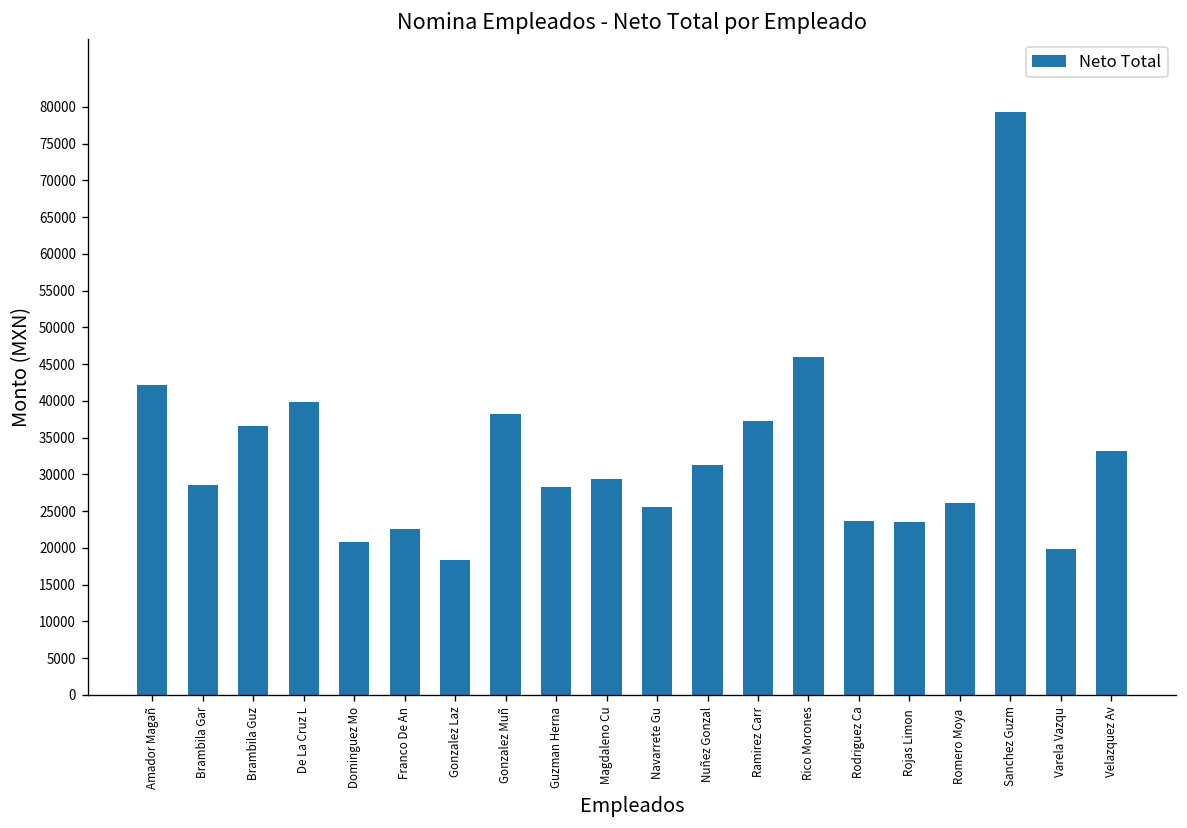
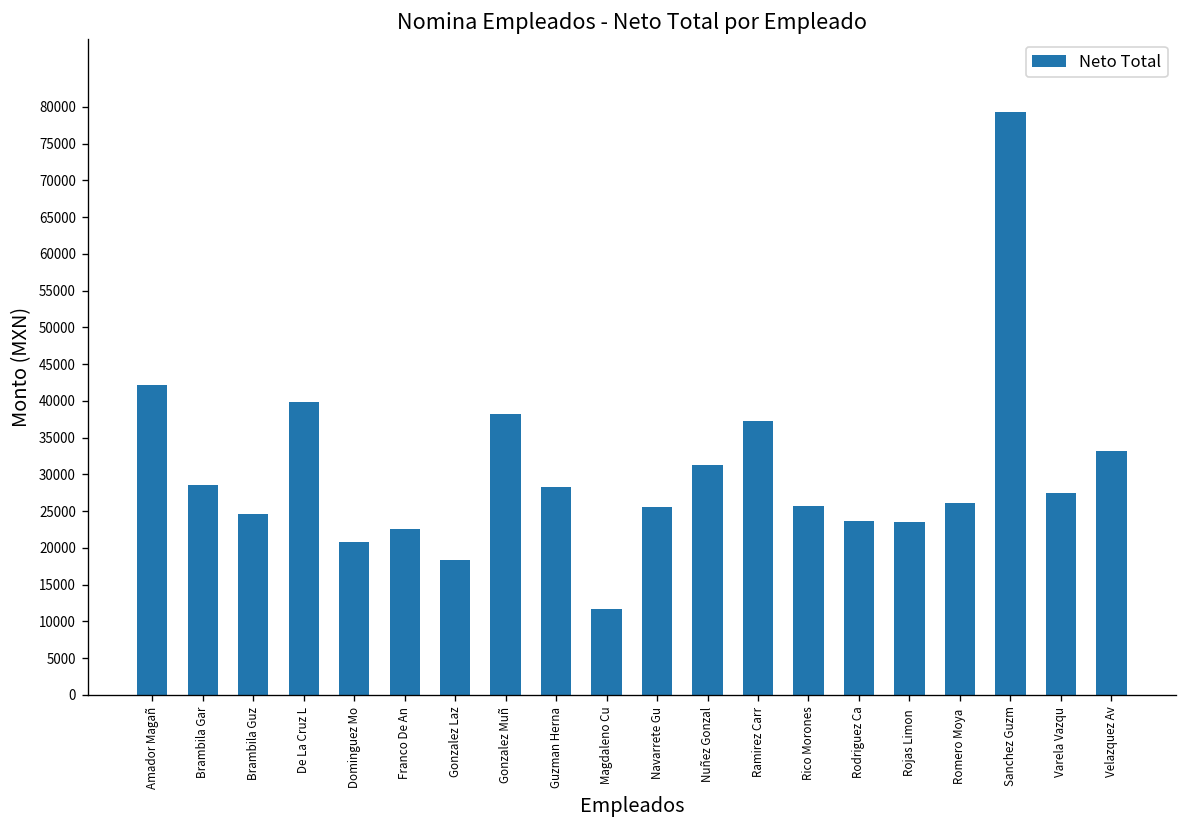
  {
    "Amador Magañ": 42000,
    "Brambila Gar": 29000,
-   "Brambila Guz": 37000,
+   "Brambila Guz": 25000,
    "De La Cruz L": 40000,
    "Dominguez Mo": 21000,
    "Franco De An": 23000,
    "Gonzalez Laz": 18000,
    "Gonzalez Muñ": 38000,
    "Guzman Herna": 28000,
-   "Magdaleno Cu": 29000,
+   "Magdaleno Cu": 12000,
    "Navarrete Gu": 26000,
    "Nuñez Gonzal": 31000,
    "Ramirez Carr": 37000,
-   "Rico Morones": 46000,
+   "Rico Morones": 26000,
    "Rodriguez Ca": 24000,
    "Rojas Limon": 24000,
    "Romero Moya": 26000,
    "Sanchez Guzm": 79000,
-   "Varela Vazqu": 20000,
+   "Varela Vazqu": 27000,
    "Velazquez Av": 33000
  }
